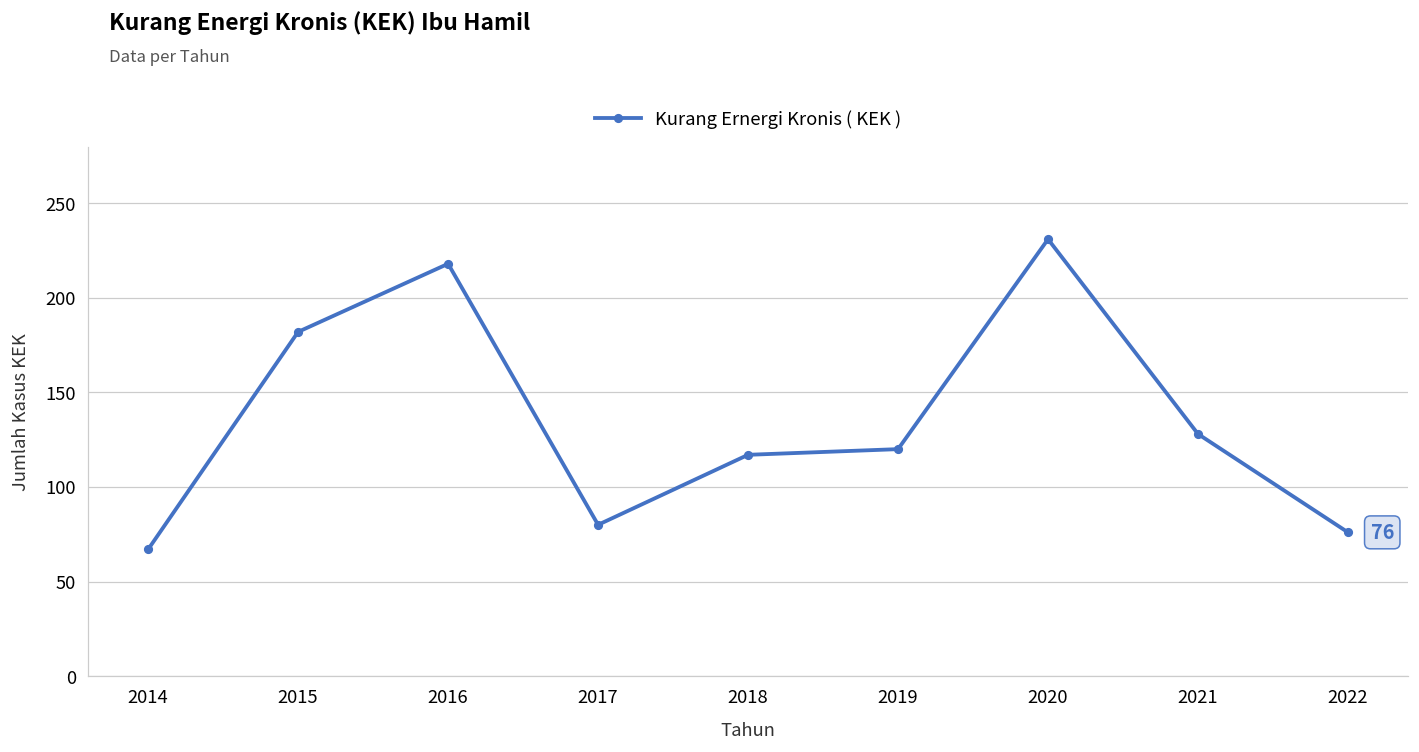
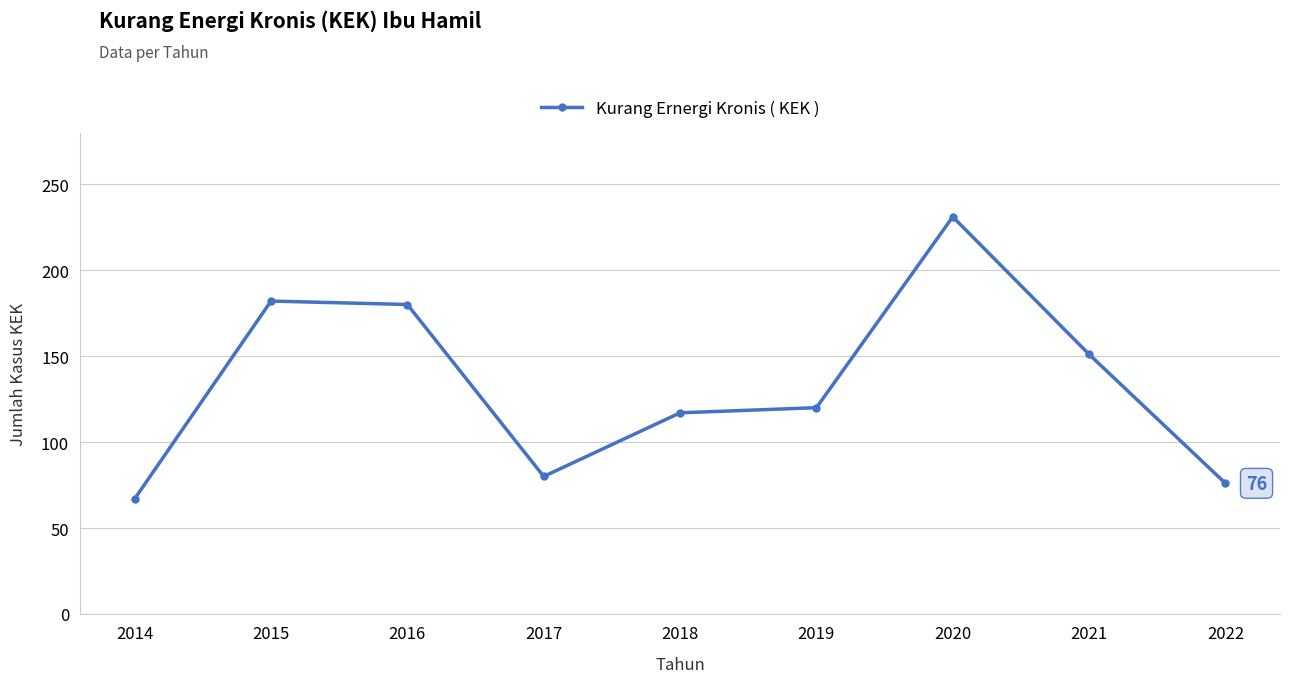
  {
    "2014": 67,
    "2015": 182,
-   "2016": 218,
+   "2016": 180,
    "2017": 80,
    "2018": 117,
    "2019": 120,
    "2020": 231,
-   "2021": 128
+   "2021": 151
  }
